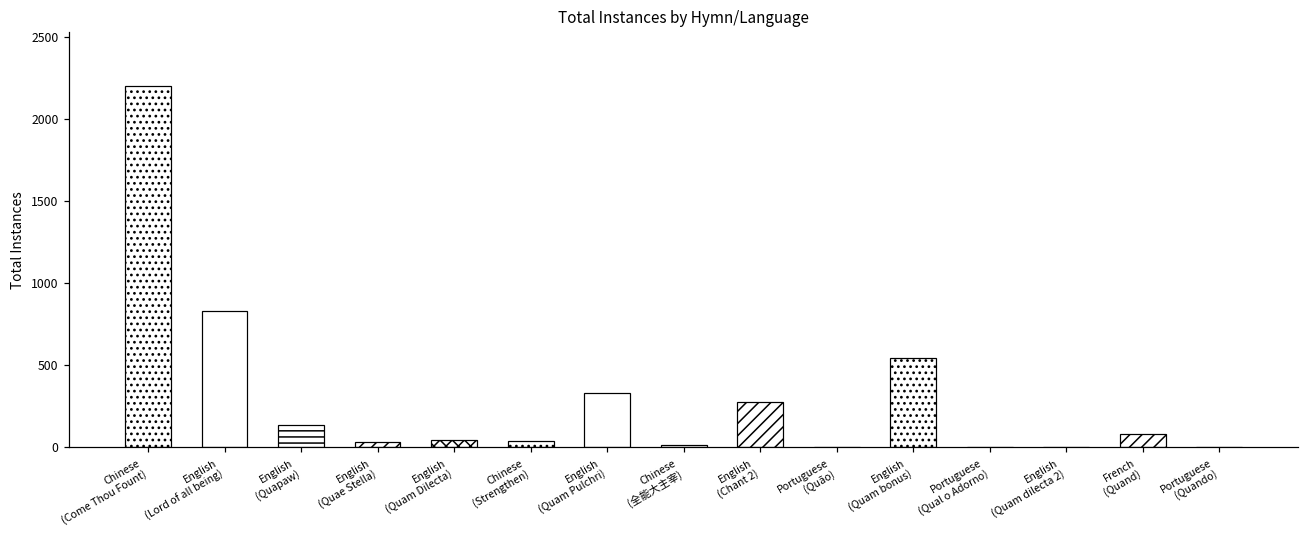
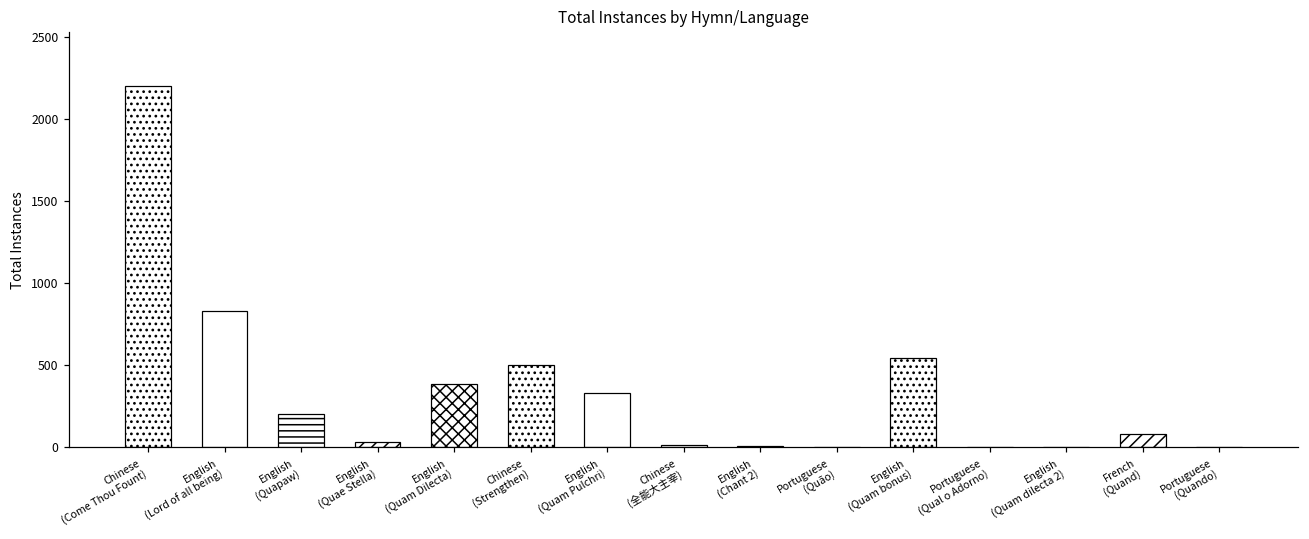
  {
    "Chinese (Come Thou Fount)": 2200,
    "English (Lord of all being)": 830,
-   "English (Quapaw)": 140,
+   "English (Quapaw)": 200,
    "English (Quae Stella)": 30,
-   "English (Quam Dilecta)": 50,
-   "Chinese (Strengthen)": 40,
+   "English (Quam Dilecta)": 390,
+   "Chinese (Strengthen)": 500,
    "English (Quam Pulchri)": 330,
-   "English (Chant 2)": 280,
+   "English (Chant 2)": 10,
    "English (Quam bonus)": 540,
    "French (Quand)": 80
  }
